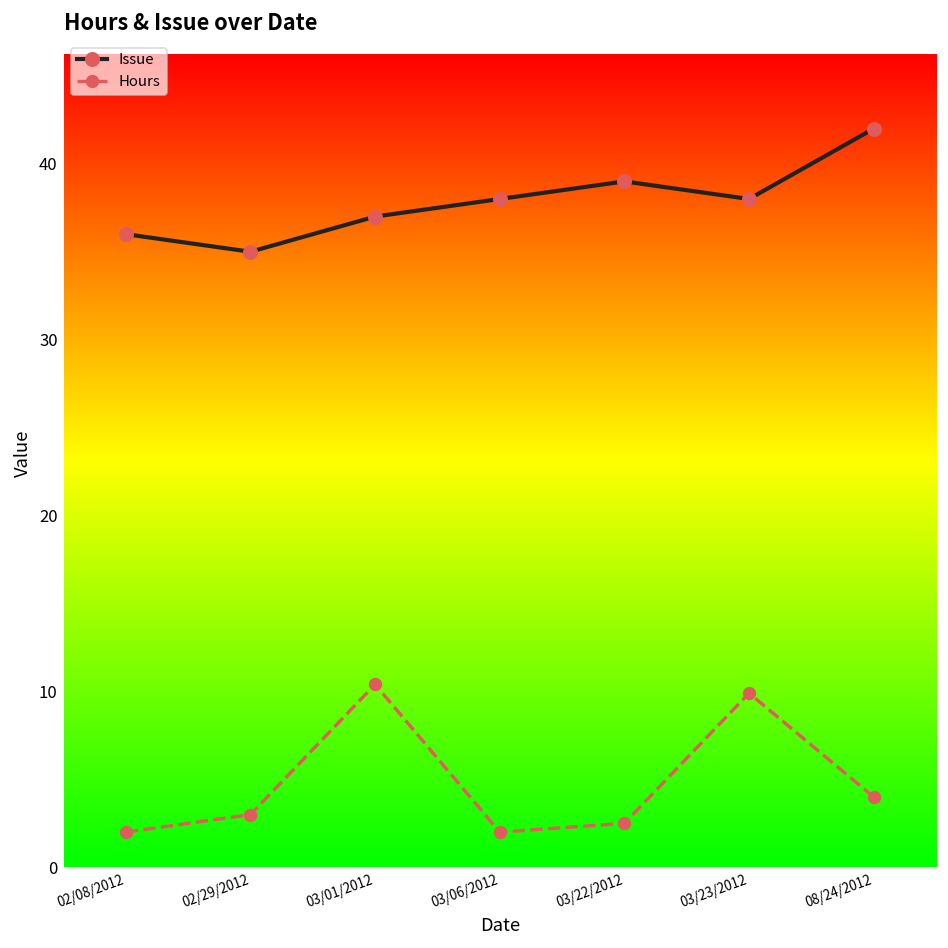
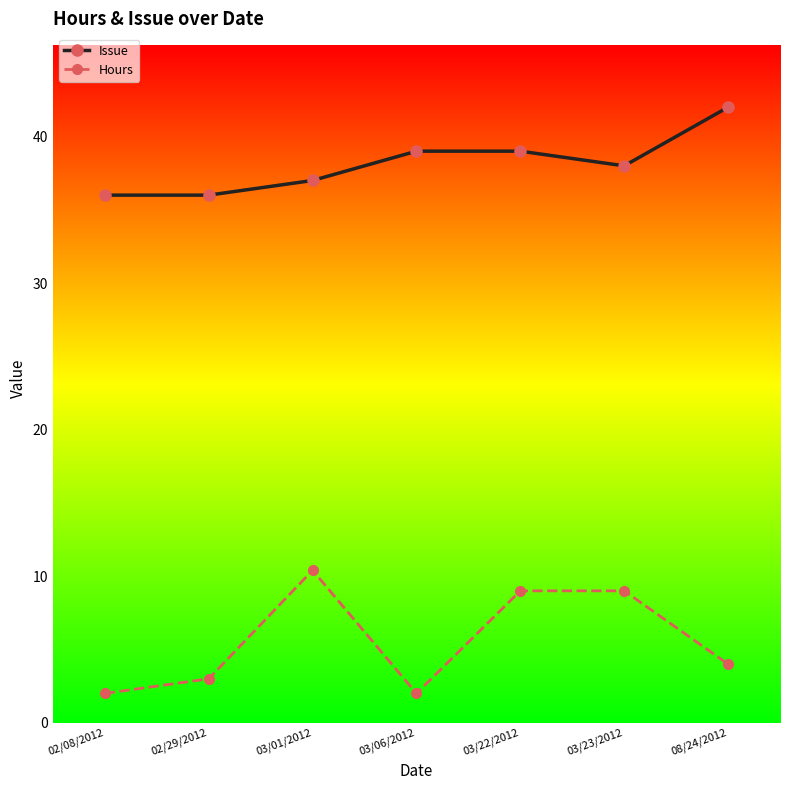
  {
    "Issue": {
      "02/08/2012": 36,
-     "02/29/2012": 35,
+     "02/29/2012": 36,
      "03/01/2012": 37,
-     "03/06/2012": 38,
+     "03/06/2012": 39,
      "03/22/2012": 39,
      "03/23/2012": 38,
      "08/24/2012": 42
    },
    "Hours": {
      "02/08/2012": 2.0,
      "02/29/2012": 3.0,
      "03/01/2012": 10.4,
      "03/06/2012": 2.0,
-     "03/22/2012": 2.5,
-     "03/23/2012": 9.9,
+     "03/22/2012": 9.0,
+     "03/23/2012": 9.0,
      "08/24/2012": 4.0
    }
  }
